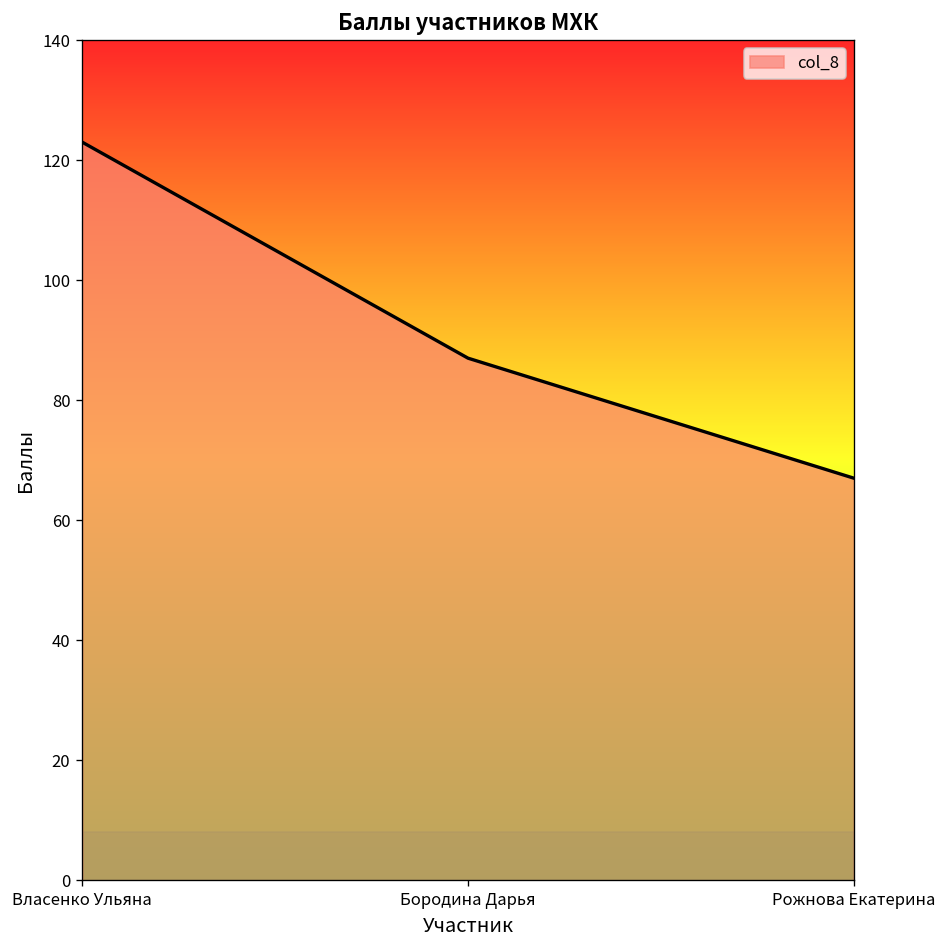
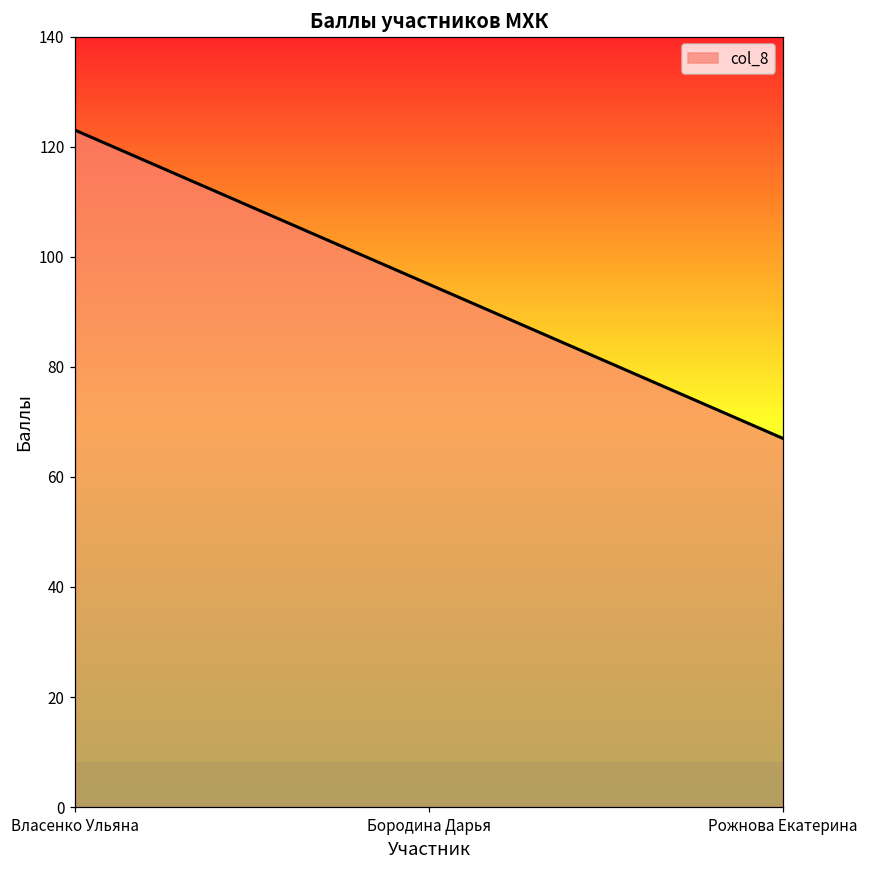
  {
    "Власенко Ульяна": 123,
-   "Бородина Дарья": 87,
+   "Бородина Дарья": 95,
    "Рожнова Екатерина": 67
  }
